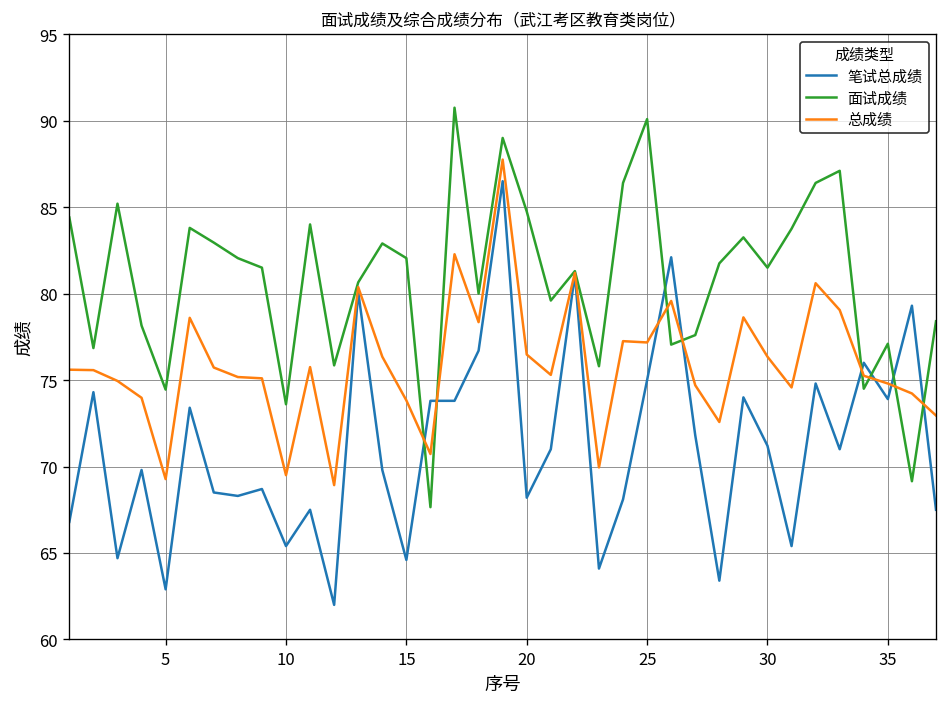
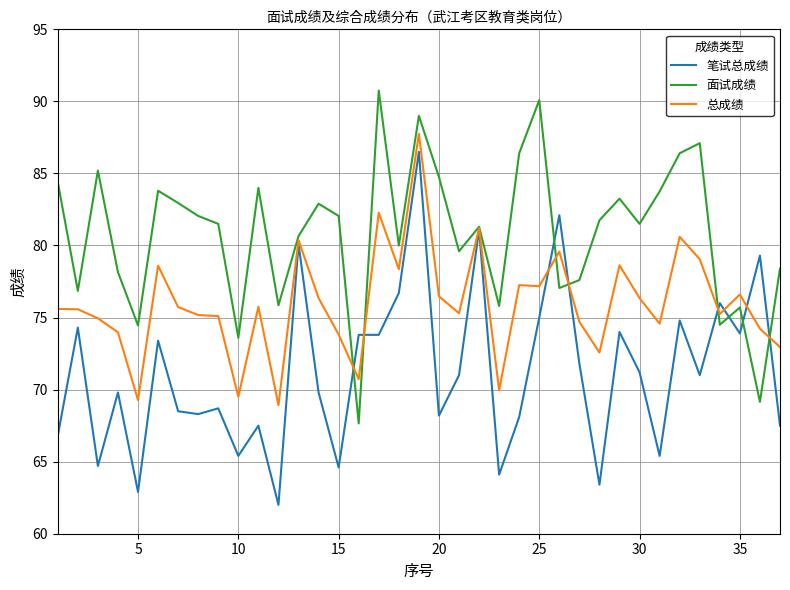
  {
    "笔试总成绩": {
      "5": 62.9,
      "10": 65.4,
      "15": 64.6,
      "20": 68.2,
      "25": 75.0,
      "30": 71.2,
      "35": 73.9
    },
    "面试成绩": {
      "5": 74.5,
      "10": 73.6,
      "15": 82.1,
      "20": 84.8,
      "25": 90.1,
      "30": 81.5,
-     "35": 77.1
+     "35": 75.7
    },
    "总成绩": {
      "5": 69.3,
      "10": 69.5,
      "15": 73.8,
      "20": 76.5,
      "25": 77.2,
      "30": 76.4,
-     "35": 74.8
+     "35": 76.6
    }
  }
